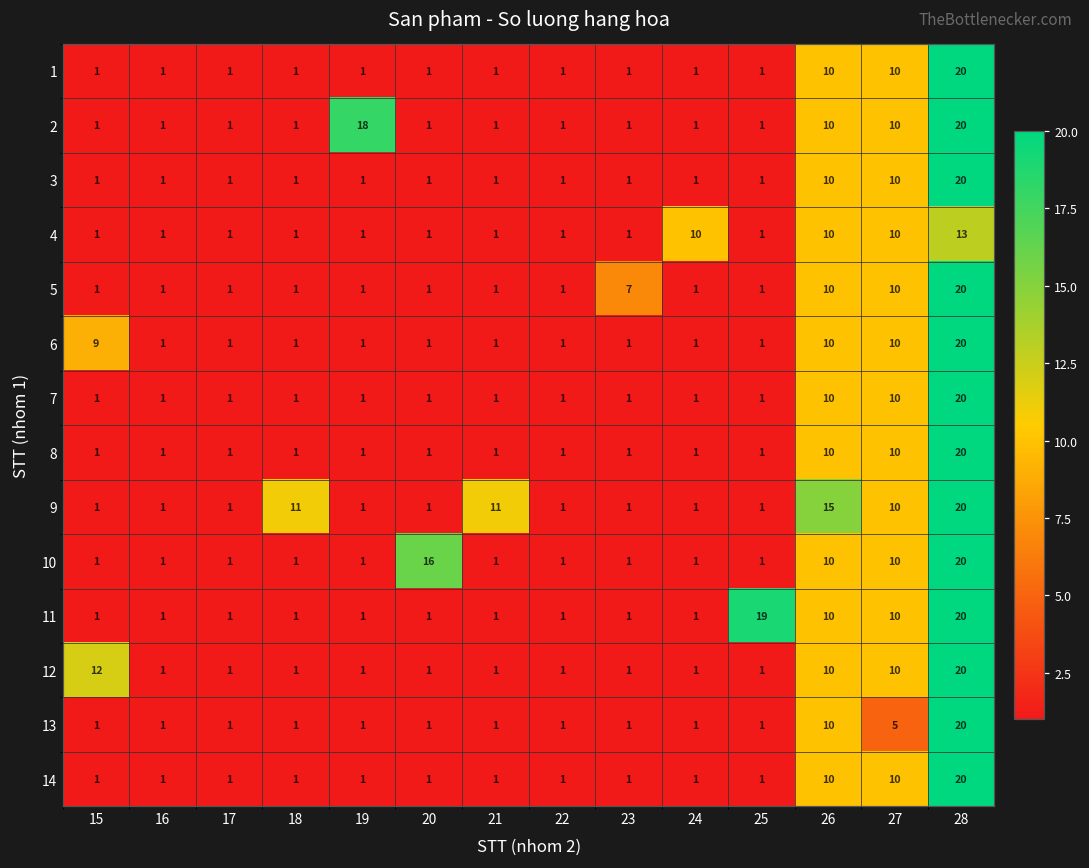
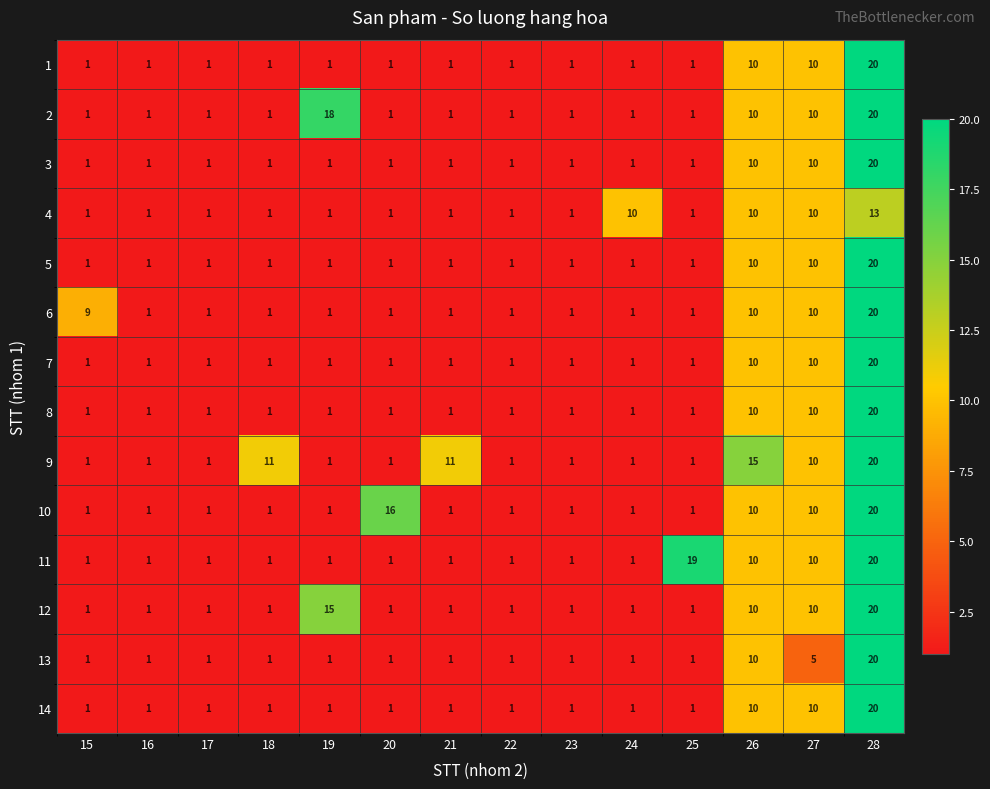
  {
    "1": {
      "15": 1,
      "16": 1,
      "17": 1,
      "18": 1,
      "19": 1,
      "20": 1,
      "21": 1,
      "22": 1,
      "23": 1,
      "24": 1,
      "25": 1,
      "26": 10,
      "27": 10,
      "28": 20
    },
    "2": {
      "15": 1,
      "16": 1,
      "17": 1,
      "18": 1,
      "19": 18,
      "20": 1,
      "21": 1,
      "22": 1,
      "23": 1,
      "24": 1,
      "25": 1,
      "26": 10,
      "27": 10,
      "28": 20
    },
    "3": {
      "15": 1,
      "16": 1,
      "17": 1,
      "18": 1,
      "19": 1,
      "20": 1,
      "21": 1,
      "22": 1,
      "23": 1,
      "24": 1,
      "25": 1,
      "26": 10,
      "27": 10,
      "28": 20
    },
    "4": {
      "15": 1,
      "16": 1,
      "17": 1,
      "18": 1,
      "19": 1,
      "20": 1,
      "21": 1,
      "22": 1,
      "23": 1,
      "24": 10,
      "25": 1,
      "26": 10,
      "27": 10,
      "28": 13
    },
    "5": {
      "15": 1,
      "16": 1,
      "17": 1,
      "18": 1,
      "19": 1,
      "20": 1,
      "21": 1,
      "22": 1,
-     "23": 7,
+     "23": 1,
      "24": 1,
      "25": 1,
      "26": 10,
      "27": 10,
      "28": 20
    },
    "6": {
      "15": 9,
      "16": 1,
      "17": 1,
      "18": 1,
      "19": 1,
      "20": 1,
      "21": 1,
      "22": 1,
      "23": 1,
      "24": 1,
      "25": 1,
      "26": 10,
      "27": 10,
      "28": 20
    },
    "7": {
      "15": 1,
      "16": 1,
      "17": 1,
      "18": 1,
      "19": 1,
      "20": 1,
      "21": 1,
      "22": 1,
      "23": 1,
      "24": 1,
      "25": 1,
      "26": 10,
      "27": 10,
      "28": 20
    },
    "8": {
      "15": 1,
      "16": 1,
      "17": 1,
      "18": 1,
      "19": 1,
      "20": 1,
      "21": 1,
      "22": 1,
      "23": 1,
      "24": 1,
      "25": 1,
      "26": 10,
      "27": 10,
      "28": 20
    },
    "9": {
      "15": 1,
      "16": 1,
      "17": 1,
      "18": 11,
      "19": 1,
      "20": 1,
      "21": 11,
      "22": 1,
      "23": 1,
      "24": 1,
      "25": 1,
      "26": 15,
      "27": 10,
      "28": 20
    },
    "10": {
      "15": 1,
      "16": 1,
      "17": 1,
      "18": 1,
      "19": 1,
      "20": 16,
      "21": 1,
      "22": 1,
      "23": 1,
      "24": 1,
      "25": 1,
      "26": 10,
      "27": 10,
      "28": 20
    },
    "11": {
      "15": 1,
      "16": 1,
      "17": 1,
      "18": 1,
      "19": 1,
      "20": 1,
      "21": 1,
      "22": 1,
      "23": 1,
      "24": 1,
      "25": 19,
      "26": 10,
      "27": 10,
      "28": 20
    },
    "12": {
-     "15": 12,
+     "15": 1,
      "16": 1,
      "17": 1,
      "18": 1,
-     "19": 1,
+     "19": 15,
      "20": 1,
      "21": 1,
      "22": 1,
      "23": 1,
      "24": 1,
      "25": 1,
      "26": 10,
      "27": 10,
      "28": 20
    },
    "13": {
      "15": 1,
      "16": 1,
      "17": 1,
      "18": 1,
      "19": 1,
      "20": 1,
      "21": 1,
      "22": 1,
      "23": 1,
      "24": 1,
      "25": 1,
      "26": 10,
      "27": 5,
      "28": 20
    },
    "14": {
      "15": 1,
      "16": 1,
      "17": 1,
      "18": 1,
      "19": 1,
      "20": 1,
      "21": 1,
      "22": 1,
      "23": 1,
      "24": 1,
      "25": 1,
      "26": 10,
      "27": 10,
      "28": 20
    }
  }
